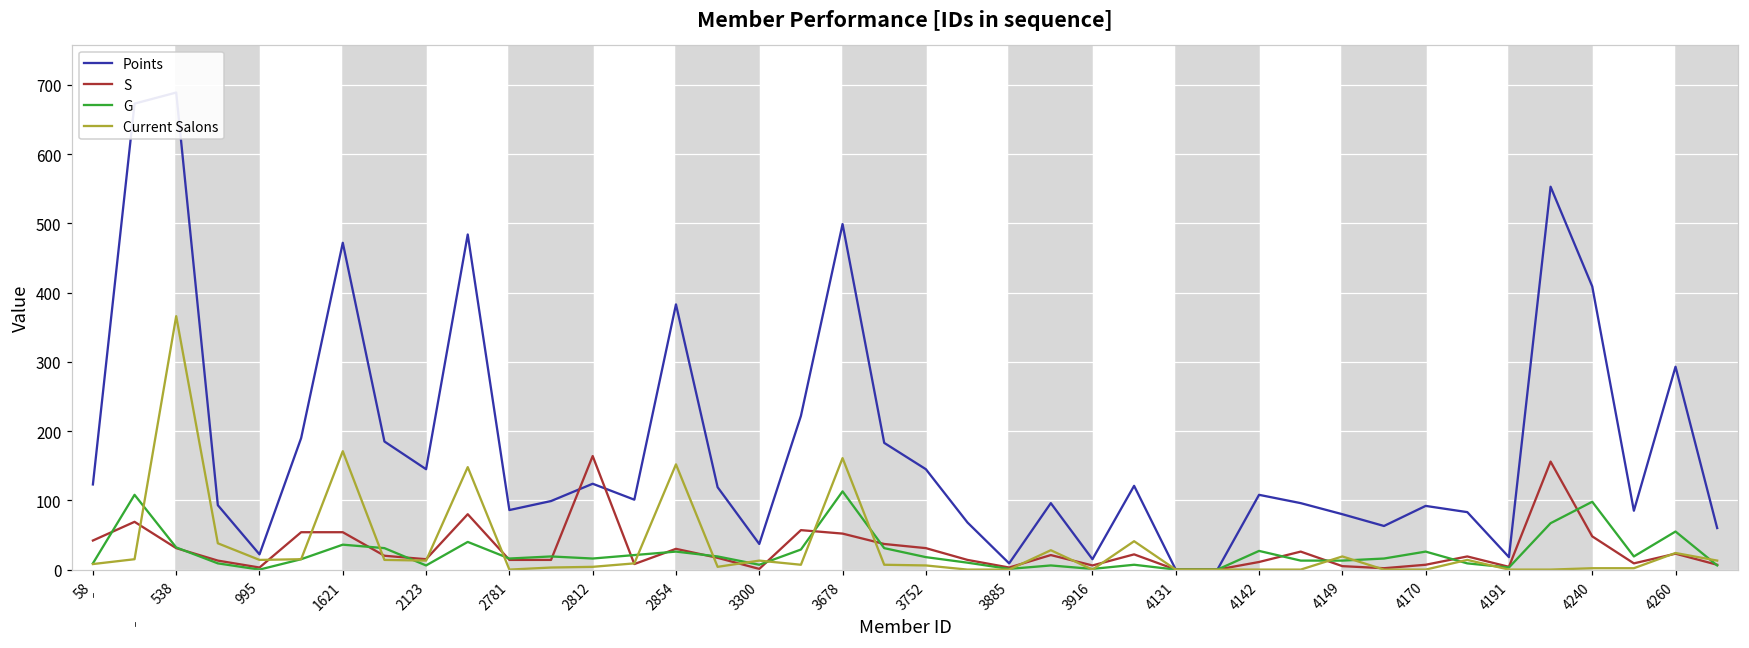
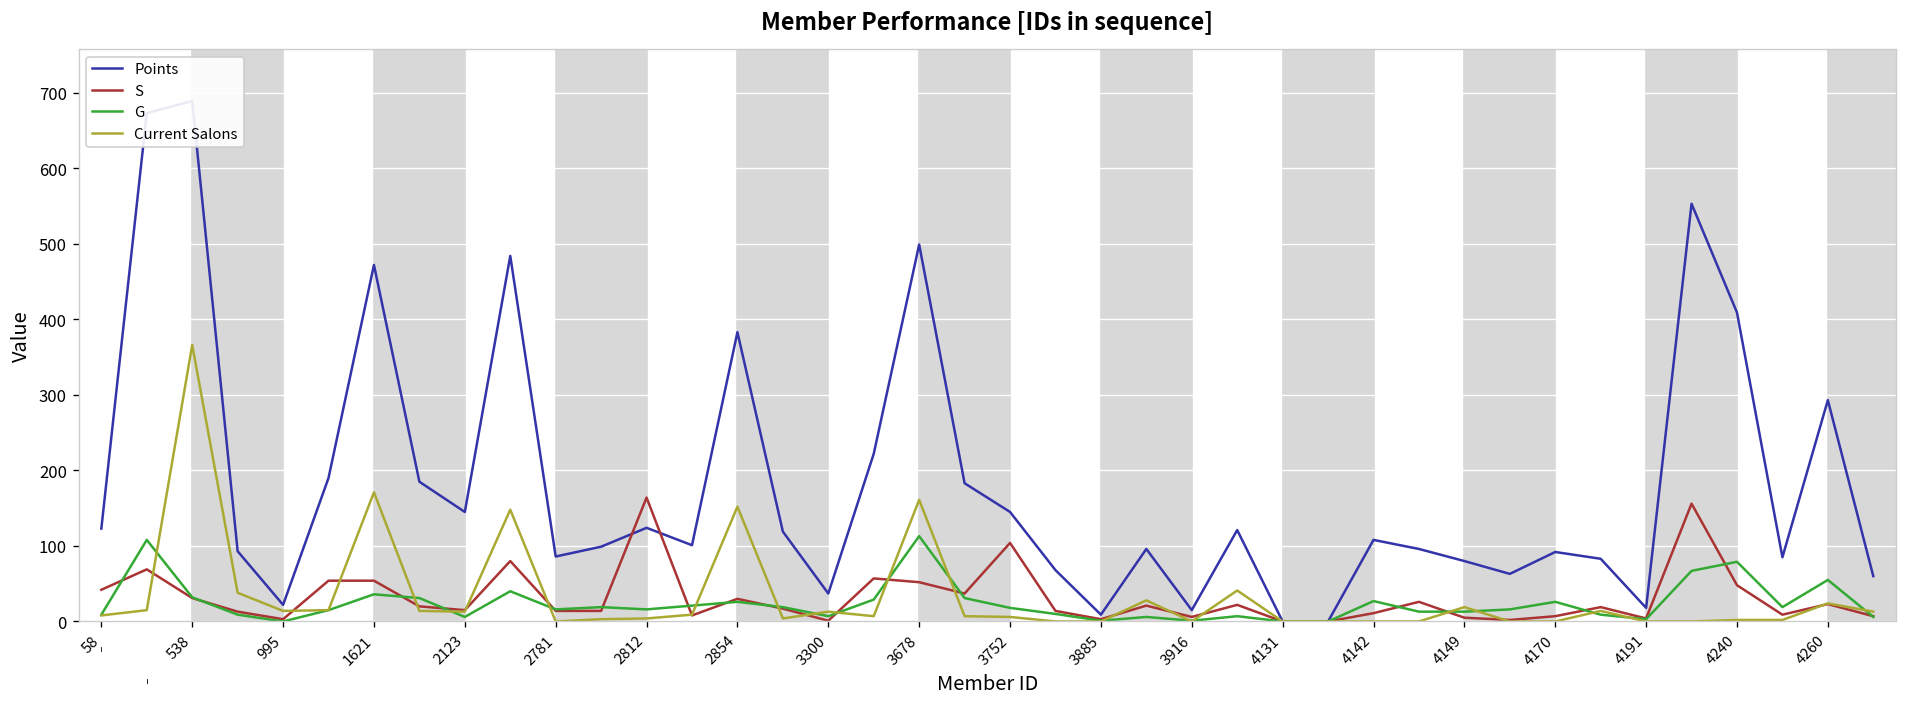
  {
    "Points": {
      "58": 120,
      "995": 20,
      "1621": 470,
      "2123": 150,
      "2781": 90,
      "2812": 120,
      "2854": 380,
      "3300": 40,
      "3678": 500,
      "3752": 150,
      "3885": 10,
      "3916": 20,
      "4142": 110,
      "4149": 80,
      "4170": 90,
      "4191": 20,
      "4240": 410,
      "4260": 290
    },
    "S": {
      "58": 40,
      "1621": 50,
      "2812": 160,
      "2854": 30,
      "3300": 0,
      "3678": 50,
-     "3752": 30,
+     "3752": 100,
      "3916": 10,
      "4142": 10,
      "4149": 10,
      "4170": 10,
      "4240": 50
    },
    "G": {
      "1621": 40,
      "2123": 10,
      "2812": 20,
      "2854": 30,
      "3300": 10,
      "3678": 110,
      "3752": 20,
      "4142": 30,
      "4149": 10,
      "4170": 30,
-     "4240": 100,
+     "4240": 80,
      "4260": 60
    },
    "Current Salons": {
      "538": 370,
      "995": 10,
      "1621": 170,
      "2781": 0,
      "2812": 0,
      "2854": 150,
      "3300": 10,
      "3678": 160,
      "3752": 10,
      "4142": 0,
      "4149": 20,
      "4170": 0,
      "4240": 0
    }
  }
